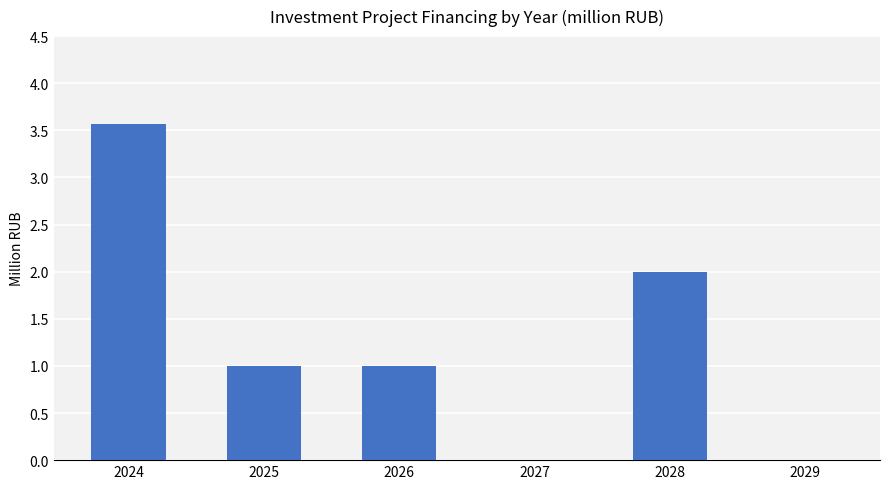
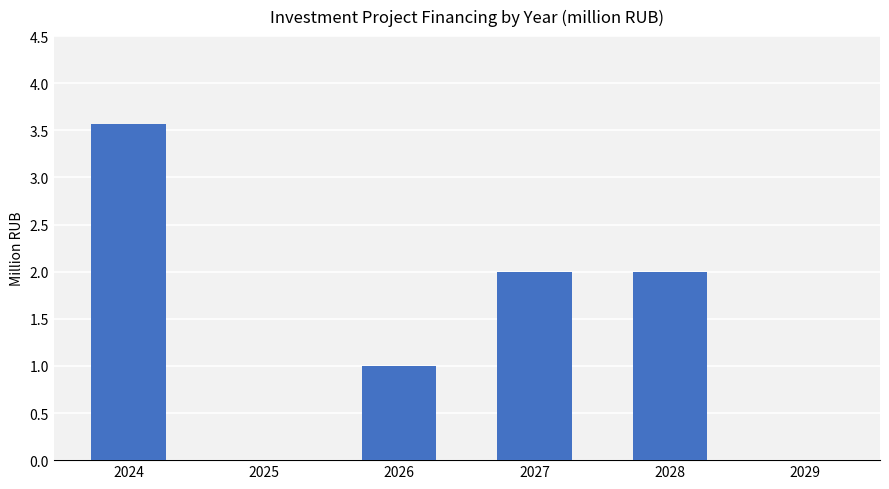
  {
    "2024": 3.6,
-   "2025": 1,
+   "2025": 0,
    "2026": 1,
-   "2027": 0,
+   "2027": 2,
    "2028": 2,
    "2029": 0
  }
